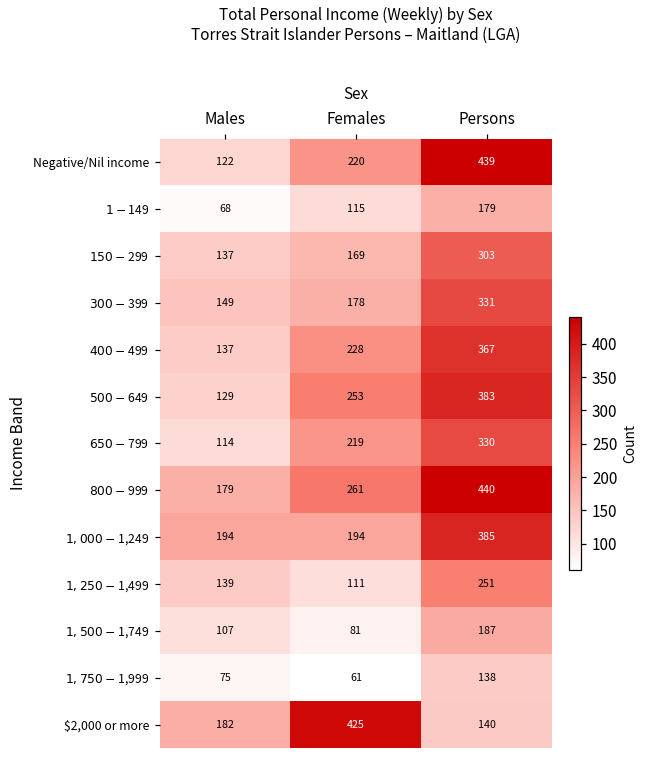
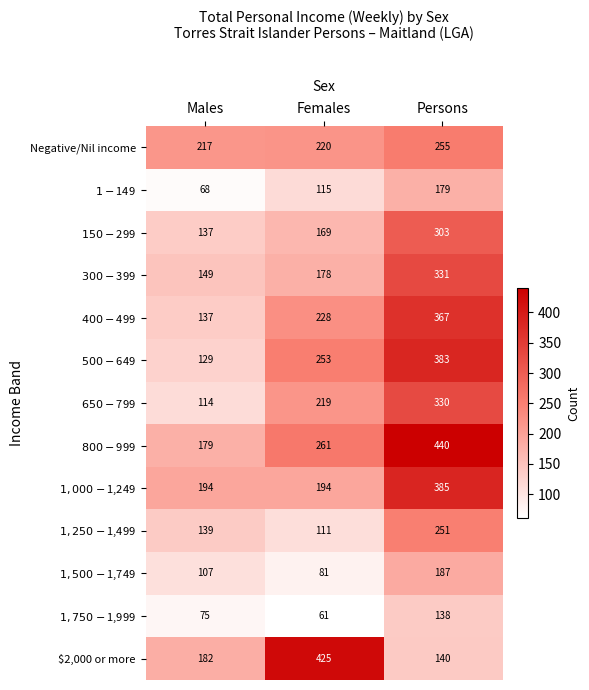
  {
    "Negative/Nil income": {
-     "Males": 122,
+     "Males": 217,
      "Females": 220,
-     "Persons": 439
+     "Persons": 255
    },
    "$2,000 or more": {
      "Males": 182,
      "Females": 425,
      "Persons": 140
    }
  }
